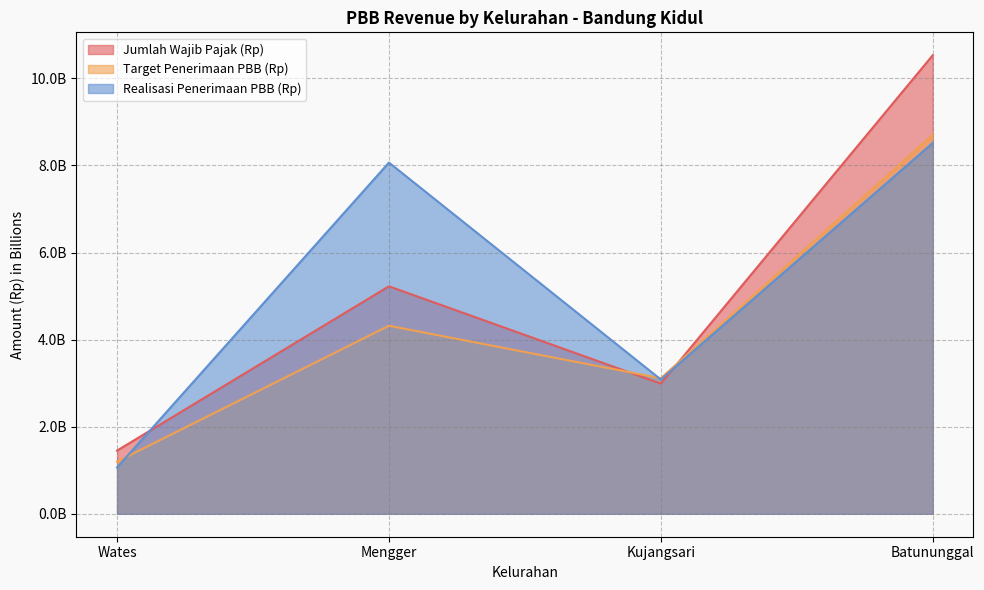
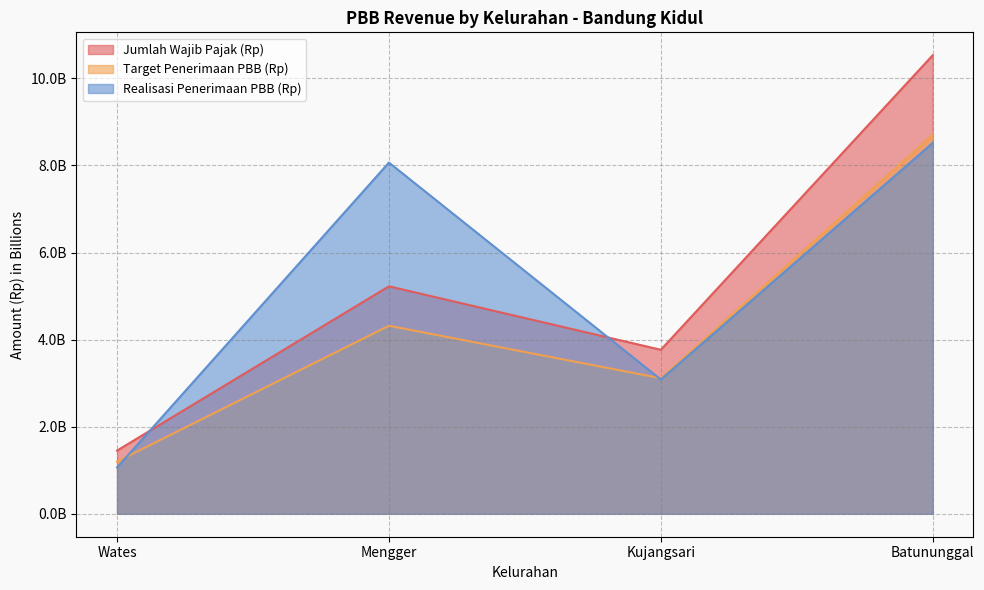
  {
    "Jumlah Wajib Pajak (Rp)": {
      "Wates": 1500000000,
      "Mengger": 5200000000,
-     "Kujangsari": 3000000000,
+     "Kujangsari": 3800000000,
      "Batununggal": 10500000000
    },
    "Target Penerimaan PBB (Rp)": {
      "Wates": 1200000000,
      "Mengger": 4300000000,
      "Batununggal": 8700000000
    },
    "Realisasi Penerimaan PBB (Rp)": {
      "Wates": 1100000000,
      "Mengger": 8100000000,
      "Batununggal": 8500000000
    }
  }
